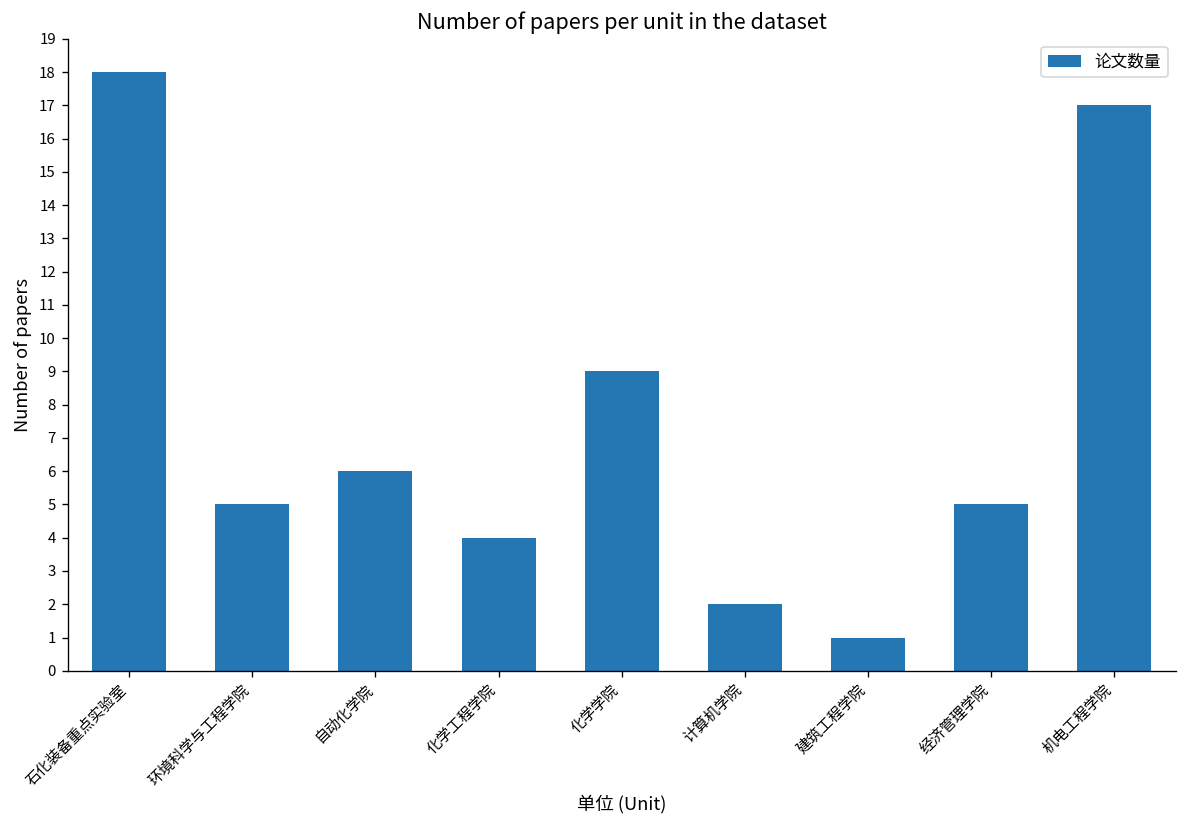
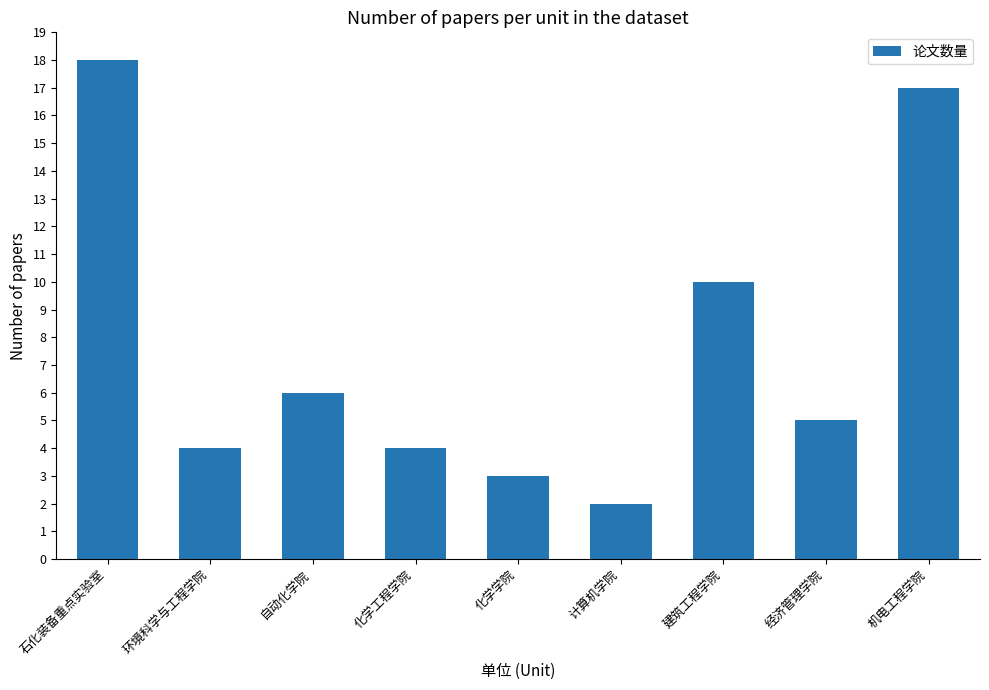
  {
    "石化装备重点实验室": 18,
-   "环境科学与工程学院": 5,
+   "环境科学与工程学院": 4,
    "自动化学院": 6,
    "化学工程学院": 4,
-   "化学学院": 9,
+   "化学学院": 3,
    "计算机学院": 2,
-   "建筑工程学院": 1,
+   "建筑工程学院": 10,
    "经济管理学院": 5,
    "机电工程学院": 17
  }
